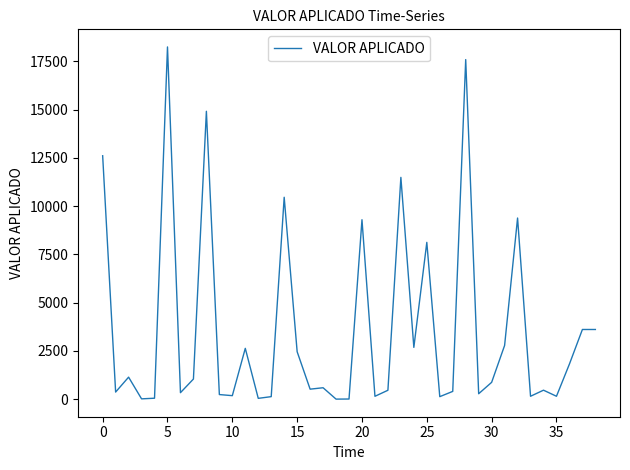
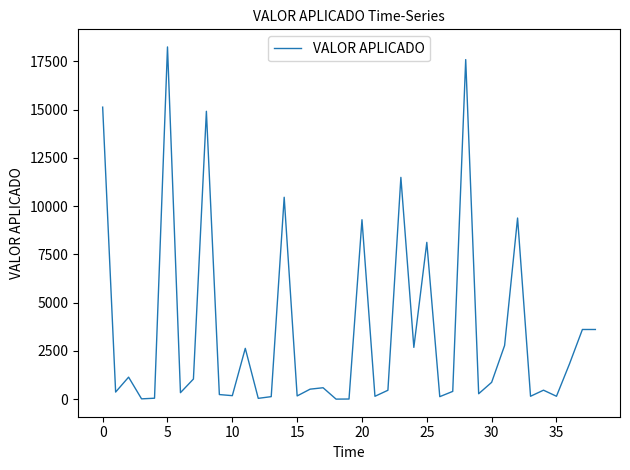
  {
-   "0": 12600,
+   "0": 15100,
    "5": 18300,
    "10": 200,
-   "15": 2500,
+   "15": 200,
    "20": 9300,
    "25": 8100,
    "30": 900,
    "35": 100
  }
